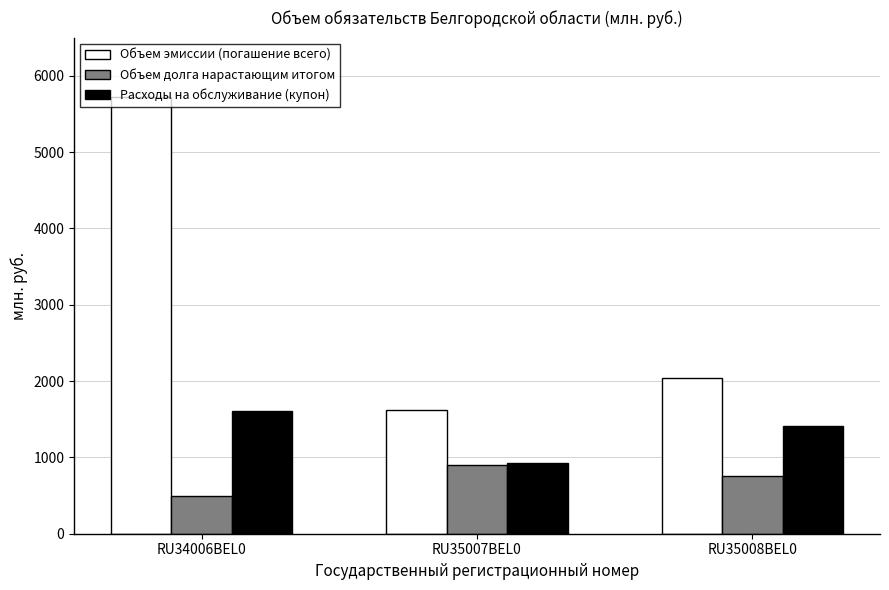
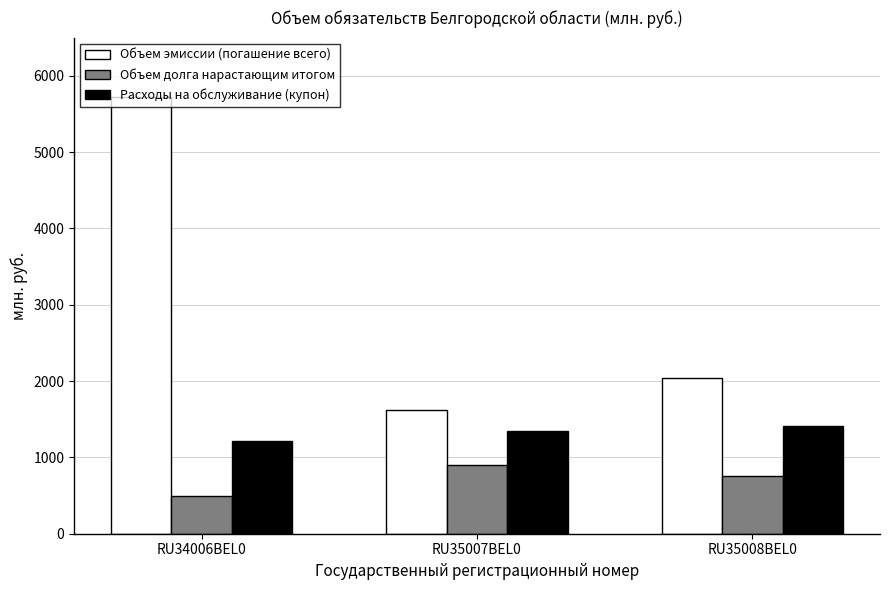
  {
    "Объем эмиссии (погашение всего)": {
      "RU35007BEL0": 1600,
      "RU35008BEL0": 2000
    },
    "Объем долга нарастающим итогом": {
      "RU34006BEL0": 500,
      "RU35007BEL0": 900,
      "RU35008BEL0": 800
    },
    "Расходы на обслуживание (купон)": {
-     "RU34006BEL0": 1600,
-     "RU35007BEL0": 900,
+     "RU34006BEL0": 1200,
+     "RU35007BEL0": 1400,
      "RU35008BEL0": 1400
    }
  }
